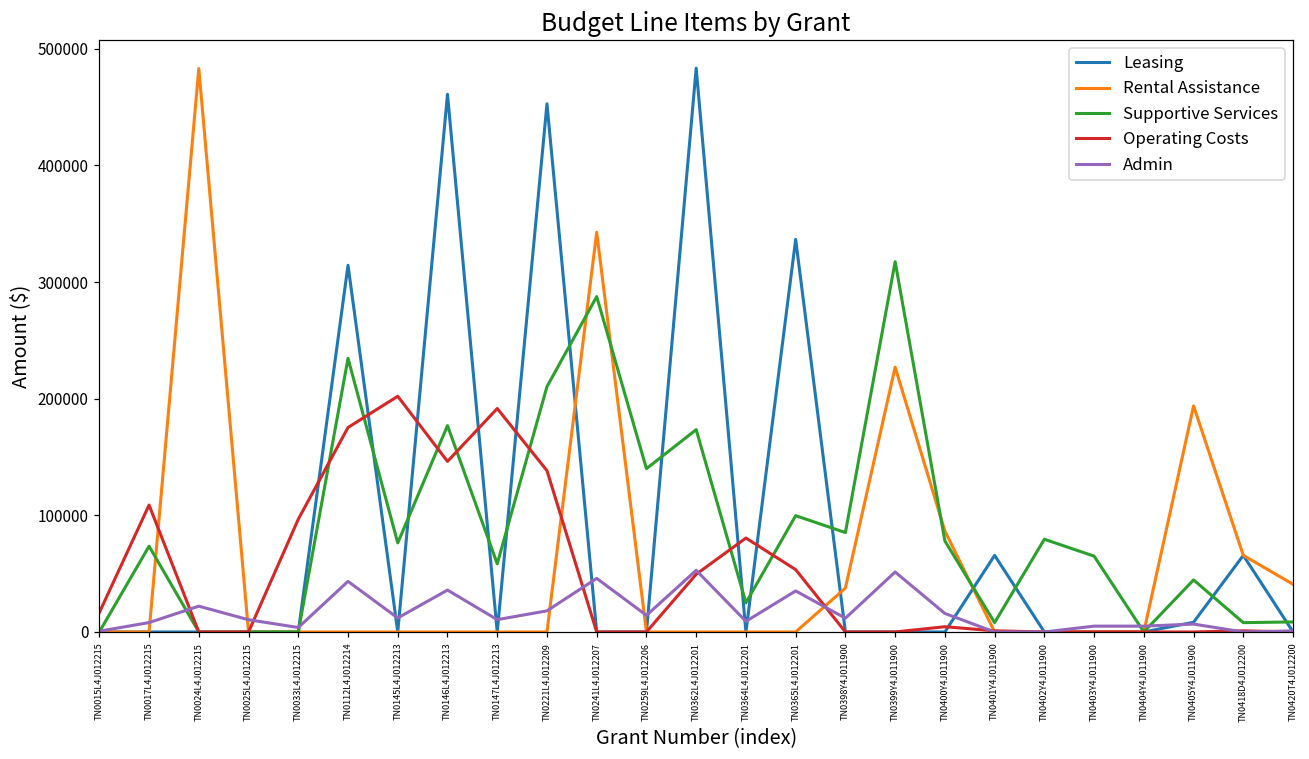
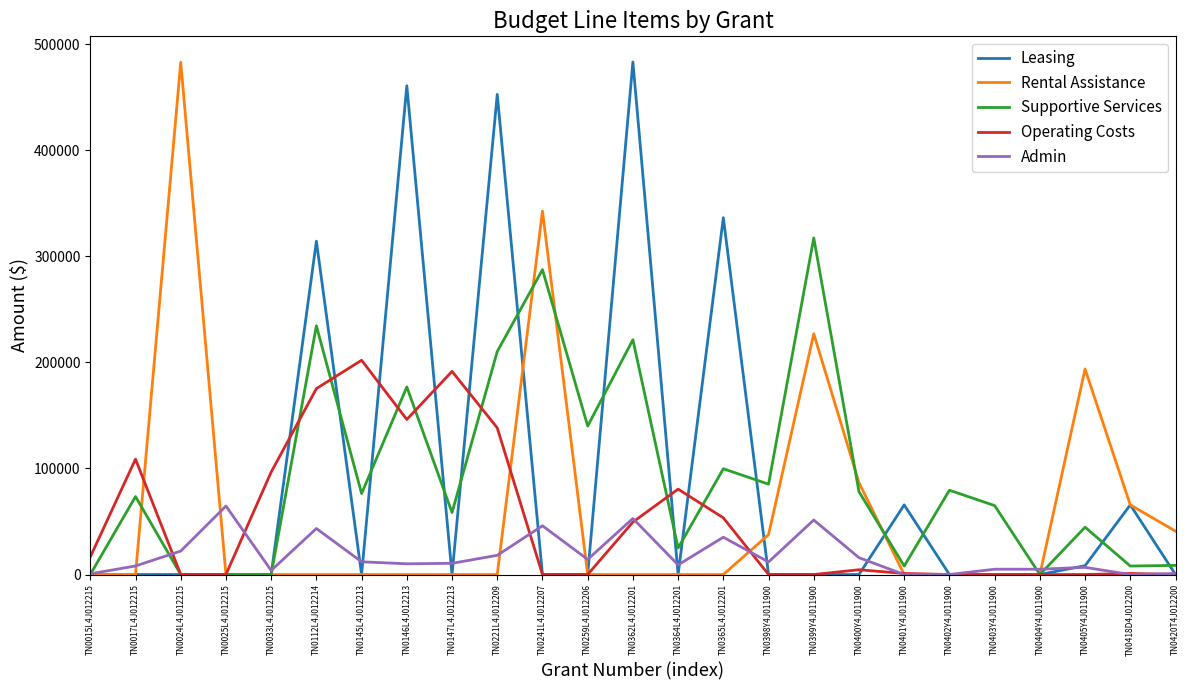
  {
    "Leasing": {
      "TN0112L4J012214": 314000,
      "TN0146L4J012213": 461000,
      "TN0221L4J012209": 453000,
      "TN0362L4J012201": 483000,
      "TN0365L4J012201": 337000,
      "TN0400Y4J011900": 0,
      "TN0401Y4J011900": 66000
    },
    "Rental Assistance": {
      "TN0024L4J012215": 483000,
      "TN0112L4J012214": 0,
      "TN0146L4J012213": 0,
      "TN0221L4J012209": 0,
      "TN0241L4J012207": 343000,
      "TN0362L4J012201": 0,
      "TN0365L4J012201": 0,
      "TN0398Y4J011900": 38000,
      "TN0399Y4J011900": 227000,
      "TN0400Y4J011900": 87000,
      "TN0405Y4J011900": 194000,
      "TN0420T4J012200": 41000
    },
    "Supportive Services": {
      "TN0017L4J012215": 74000,
      "TN0112L4J012214": 235000,
      "TN0145L4J012213": 76000,
      "TN0146L4J012213": 177000,
      "TN0147L4J012213": 58000,
      "TN0221L4J012209": 210000,
      "TN0241L4J012207": 288000,
      "TN0259L4J012206": 140000,
-     "TN0362L4J012201": 173000,
+     "TN0362L4J012201": 221000,
      "TN0364L4J012201": 25000,
      "TN0365L4J012201": 100000,
      "TN0398Y4J011900": 85000,
      "TN0399Y4J011900": 317000,
      "TN0400Y4J011900": 78000,
      "TN0401Y4J011900": 8000,
      "TN0402Y4J011900": 80000,
      "TN0403Y4J011900": 65000,
      "TN0405Y4J011900": 45000,
      "TN0418D4J012200": 8000,
      "TN0420T4J012200": 9000
    },
    "Operating Costs": {
      "TN0015L4J012215": 17000,
      "TN0017L4J012215": 109000,
      "TN0033L4J012215": 97000,
      "TN0112L4J012214": 175000,
      "TN0145L4J012213": 202000,
      "TN0146L4J012213": 146000,
      "TN0147L4J012213": 192000,
      "TN0221L4J012209": 138000,
      "TN0362L4J012201": 49000,
      "TN0364L4J012201": 81000,
      "TN0365L4J012201": 53000,
      "TN0400Y4J011900": 5000,
      "TN0405Y4J011900": 0
    },
    "Admin": {
      "TN0017L4J012215": 8000,
      "TN0024L4J012215": 22000,
-     "TN0025L4J012215": 10000,
+     "TN0025L4J012215": 65000,
      "TN0033L4J012215": 4000,
      "TN0112L4J012214": 43000,
      "TN0145L4J012213": 12000,
-     "TN0146L4J012213": 36000,
+     "TN0146L4J012213": 10000,
      "TN0147L4J012213": 11000,
      "TN0221L4J012209": 18000,
      "TN0241L4J012207": 46000,
      "TN0259L4J012206": 14000,
      "TN0362L4J012201": 53000,
      "TN0364L4J012201": 9000,
      "TN0365L4J012201": 35000,
      "TN0398Y4J011900": 12000,
      "TN0399Y4J011900": 51000,
      "TN0400Y4J011900": 16000,
      "TN0403Y4J011900": 5000,
      "TN0404Y4J011900": 5000
    }
  }
